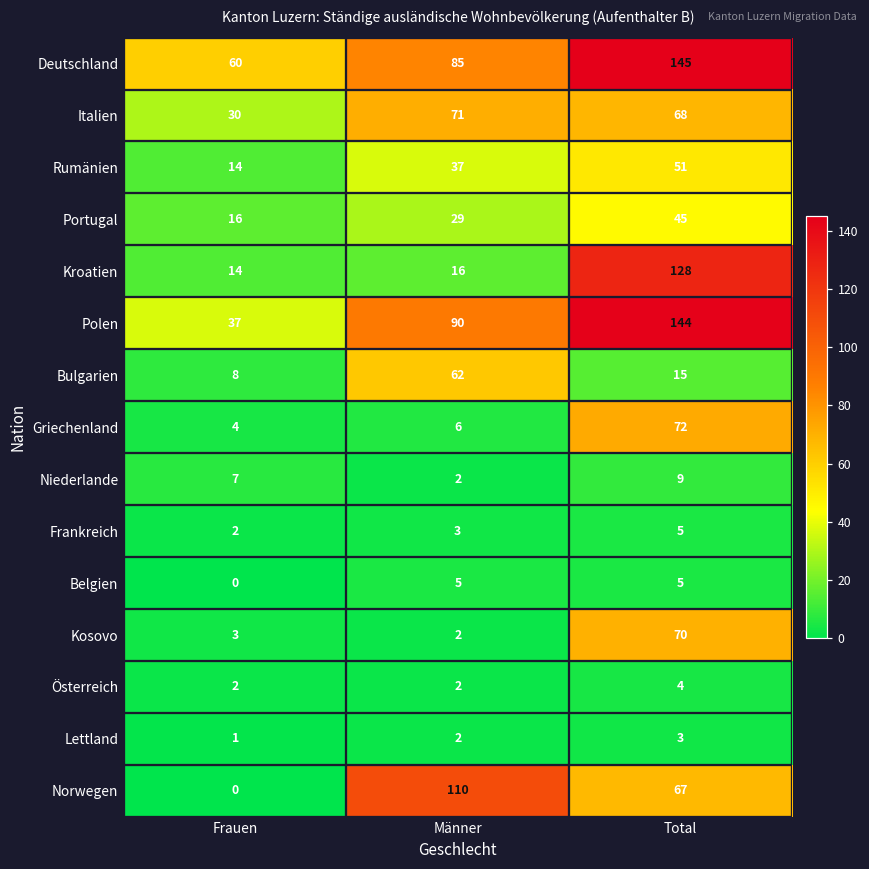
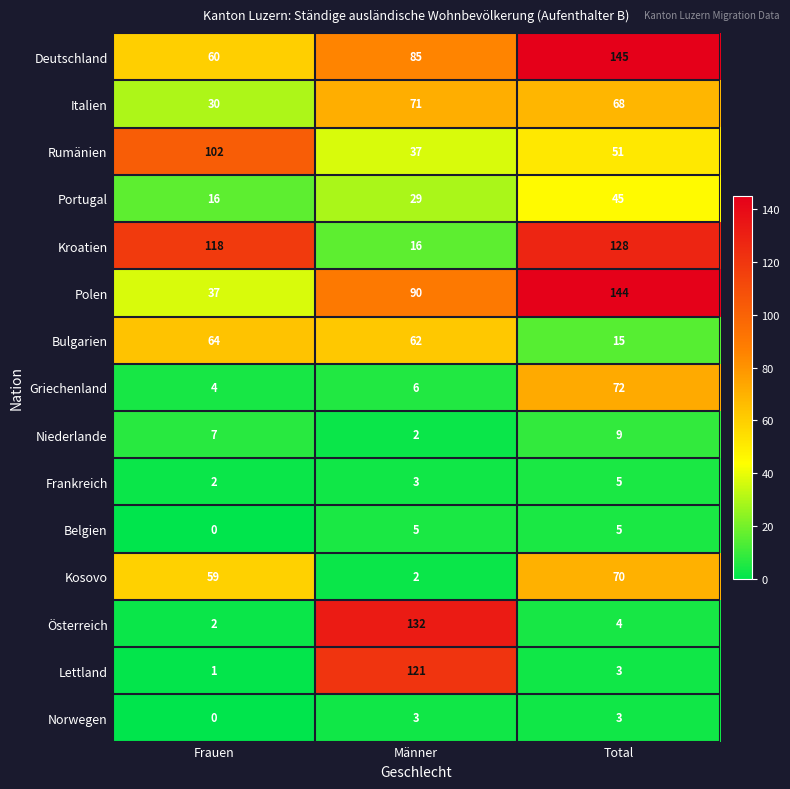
  {
    "Deutschland": {
      "Frauen": 60,
      "Männer": 85,
      "Total": 145
    },
    "Italien": {
      "Frauen": 30,
      "Männer": 71,
      "Total": 68
    },
    "Rumänien": {
-     "Frauen": 14,
+     "Frauen": 102,
      "Männer": 37,
      "Total": 51
    },
    "Portugal": {
      "Frauen": 16,
      "Männer": 29,
      "Total": 45
    },
    "Kroatien": {
-     "Frauen": 14,
+     "Frauen": 118,
      "Männer": 16,
      "Total": 128
    },
    "Polen": {
      "Frauen": 37,
      "Männer": 90,
      "Total": 144
    },
    "Bulgarien": {
-     "Frauen": 8,
+     "Frauen": 64,
      "Männer": 62,
      "Total": 15
    },
    "Griechenland": {
      "Frauen": 4,
      "Männer": 6,
      "Total": 72
    },
    "Niederlande": {
      "Frauen": 7,
      "Männer": 2,
      "Total": 9
    },
    "Frankreich": {
      "Frauen": 2,
      "Männer": 3,
      "Total": 5
    },
    "Belgien": {
      "Frauen": 0,
      "Männer": 5,
      "Total": 5
    },
    "Kosovo": {
-     "Frauen": 3,
+     "Frauen": 59,
      "Männer": 2,
      "Total": 70
    },
    "Österreich": {
      "Frauen": 2,
-     "Männer": 2,
+     "Männer": 132,
      "Total": 4
    },
    "Lettland": {
      "Frauen": 1,
-     "Männer": 2,
+     "Männer": 121,
      "Total": 3
    },
    "Norwegen": {
      "Frauen": 0,
-     "Männer": 110,
-     "Total": 67
+     "Männer": 3,
+     "Total": 3
    }
  }
